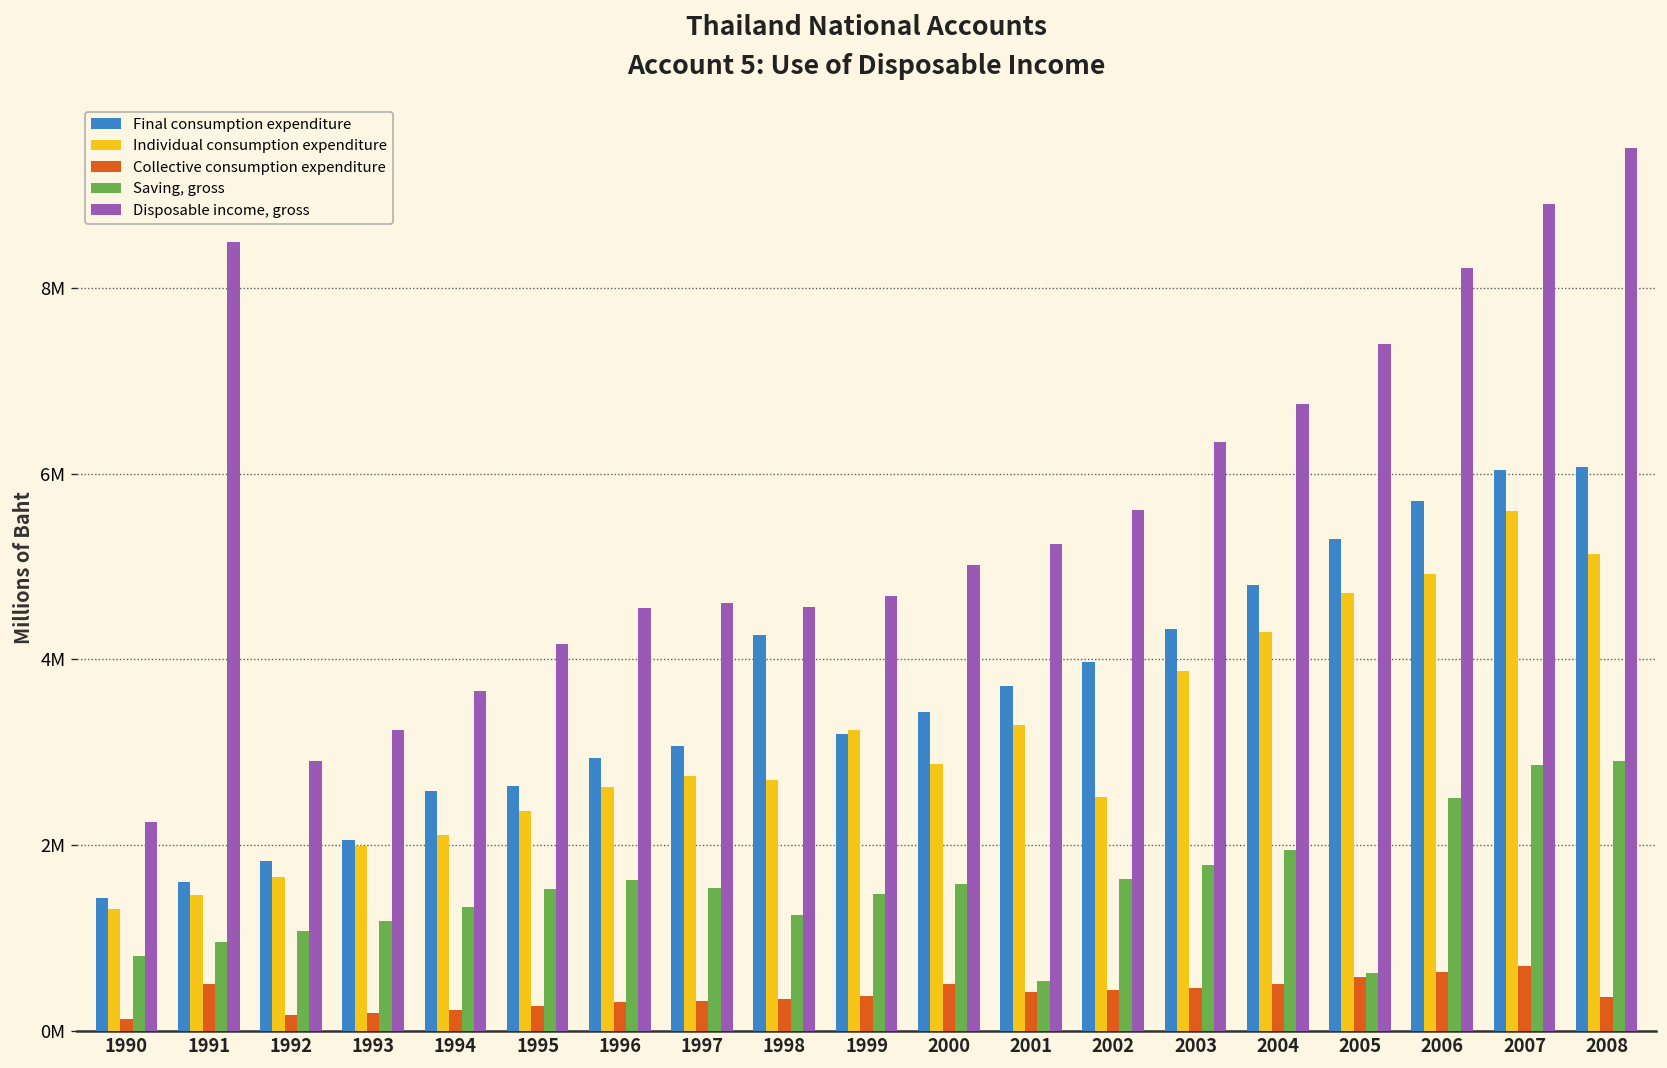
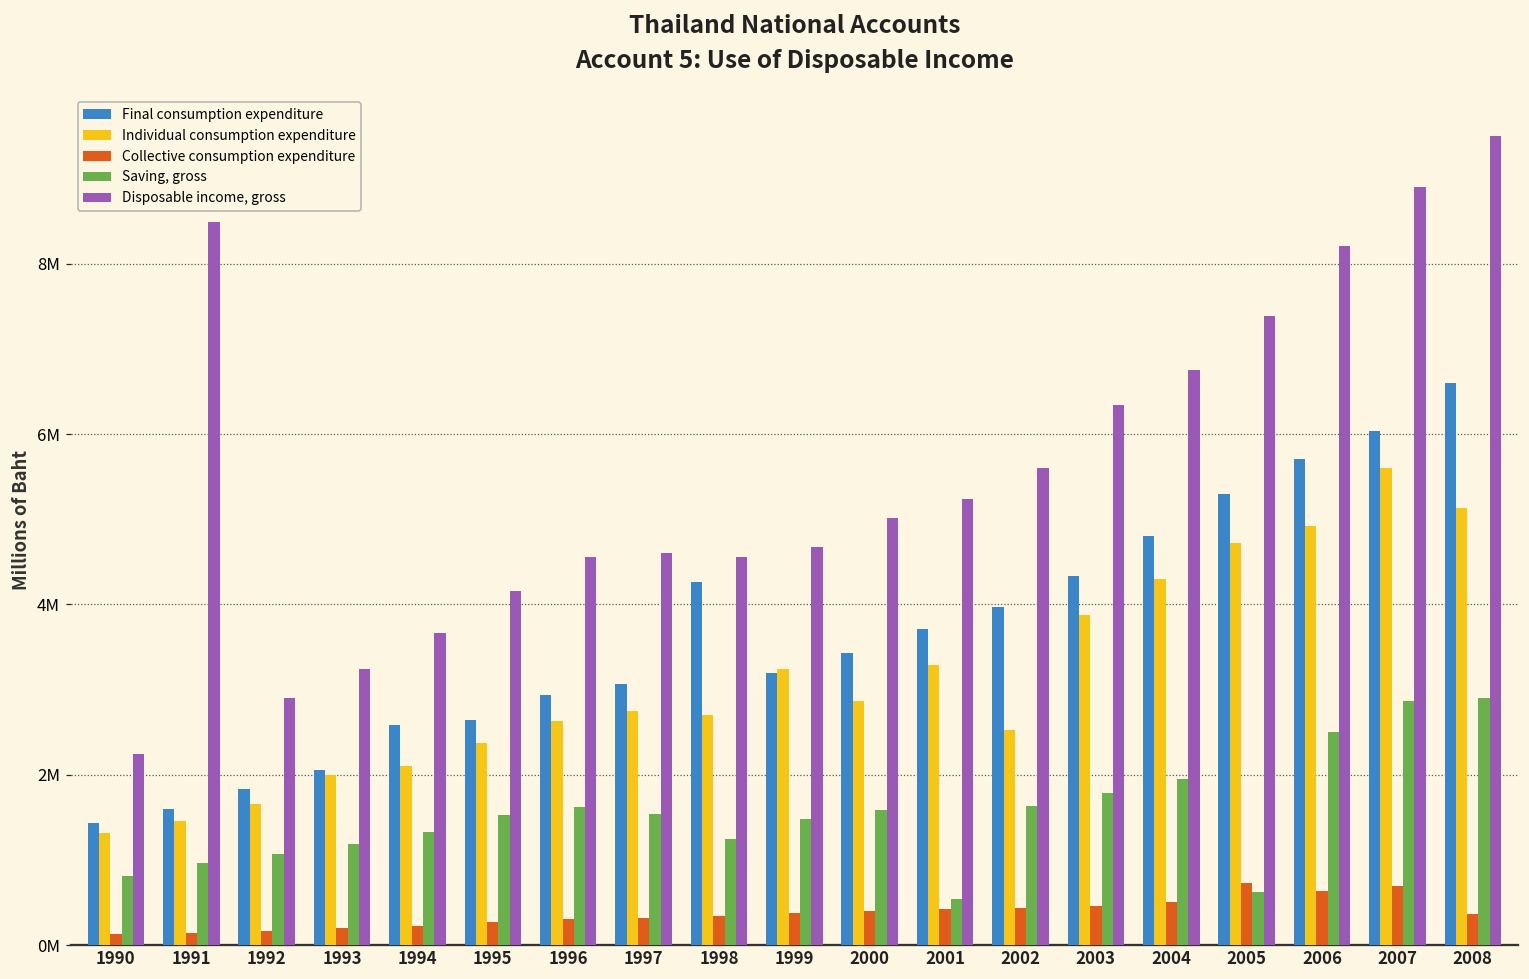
  {
    "Final consumption expenditure": {
      "1990": 1400000,
      "1991": 1600000,
      "1992": 1800000,
      "1993": 2100000,
      "1994": 2600000,
      "1995": 2600000,
      "1996": 2900000,
      "1997": 3100000,
      "1998": 4300000,
      "1999": 3200000,
      "2000": 3400000,
      "2001": 3700000,
      "2002": 4000000,
      "2003": 4300000,
      "2004": 4800000,
      "2005": 5300000,
      "2006": 5700000,
      "2007": 6000000,
-     "2008": 6100000
+     "2008": 6600000
    },
    "Individual consumption expenditure": {
      "1990": 1300000,
      "1991": 1500000,
      "1992": 1700000,
      "1993": 2000000,
      "1994": 2100000,
      "1995": 2400000,
      "1996": 2600000,
      "1997": 2700000,
      "1998": 2700000,
      "1999": 3200000,
      "2000": 2900000,
      "2001": 3300000,
      "2002": 2500000,
      "2003": 3900000,
      "2004": 4300000,
      "2005": 4700000,
      "2006": 4900000,
      "2007": 5600000,
      "2008": 5100000
    },
    "Collective consumption expenditure": {
      "1990": 100000,
-     "1991": 500000,
+     "1991": 100000,
      "1992": 200000,
      "1993": 200000,
      "1994": 200000,
      "1995": 300000,
      "1996": 300000,
      "1997": 300000,
      "1998": 300000,
      "1999": 400000,
-     "2000": 500000,
+     "2000": 400000,
      "2001": 400000,
      "2002": 400000,
      "2003": 500000,
      "2004": 500000,
-     "2005": 600000,
+     "2005": 700000,
      "2006": 600000,
      "2007": 700000,
      "2008": 400000
    },
    "Saving, gross": {
      "1990": 800000,
      "1991": 1000000,
      "1992": 1100000,
      "1993": 1200000,
      "1994": 1300000,
      "1995": 1500000,
      "1996": 1600000,
      "1997": 1500000,
      "1998": 1200000,
      "1999": 1500000,
      "2000": 1600000,
      "2001": 500000,
      "2002": 1600000,
      "2003": 1800000,
      "2004": 2000000,
      "2005": 600000,
      "2006": 2500000,
      "2007": 2900000,
      "2008": 2900000
    },
    "Disposable income, gross": {
      "1990": 2200000,
      "1991": 8500000,
      "1992": 2900000,
      "1993": 3200000,
      "1994": 3700000,
      "1995": 4200000,
      "1996": 4600000,
      "1997": 4600000,
      "1998": 4600000,
      "1999": 4700000,
      "2000": 5000000,
      "2001": 5200000,
      "2002": 5600000,
      "2003": 6300000,
      "2004": 6700000,
      "2005": 7400000,
      "2006": 8200000,
      "2007": 8900000,
      "2008": 9500000
    }
  }
